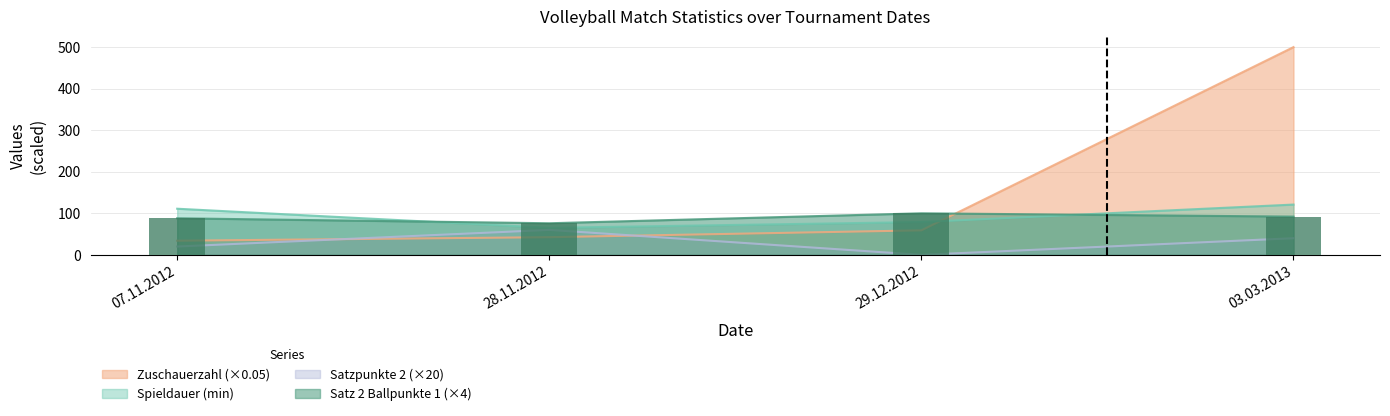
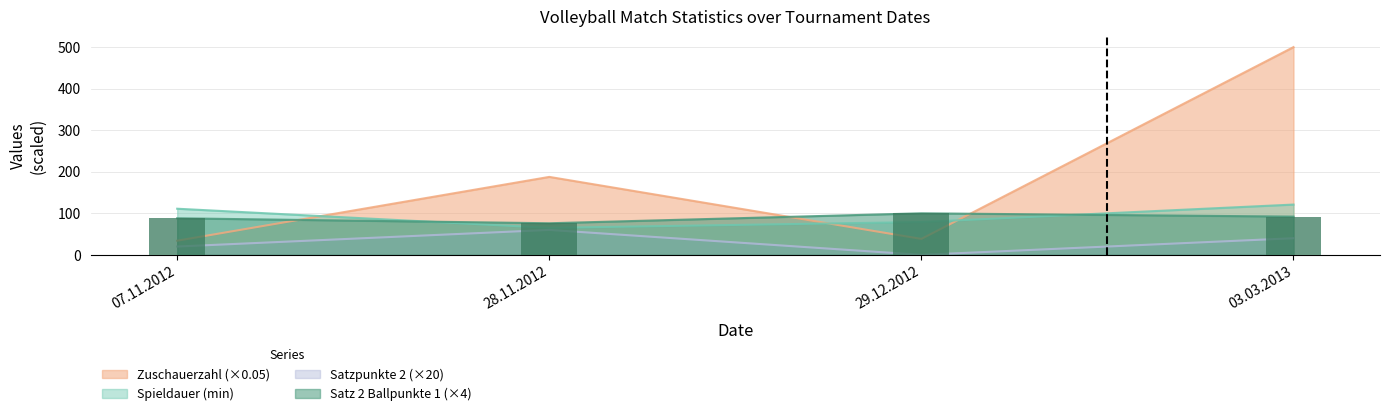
  {
    "Zuschauerzahl (×0.05)": {
      "07.11.2012": 30,
-     "28.11.2012": 40,
-     "29.12.2012": 60,
+     "28.11.2012": 190,
+     "29.12.2012": 40,
      "03.03.2013": 500
    },
    "Satz 2 Ballpunkte 1 (×4)": {
      "07.11.2012": 90,
      "28.11.2012": 80,
      "29.12.2012": 100,
      "03.03.2013": 90
    }
  }
